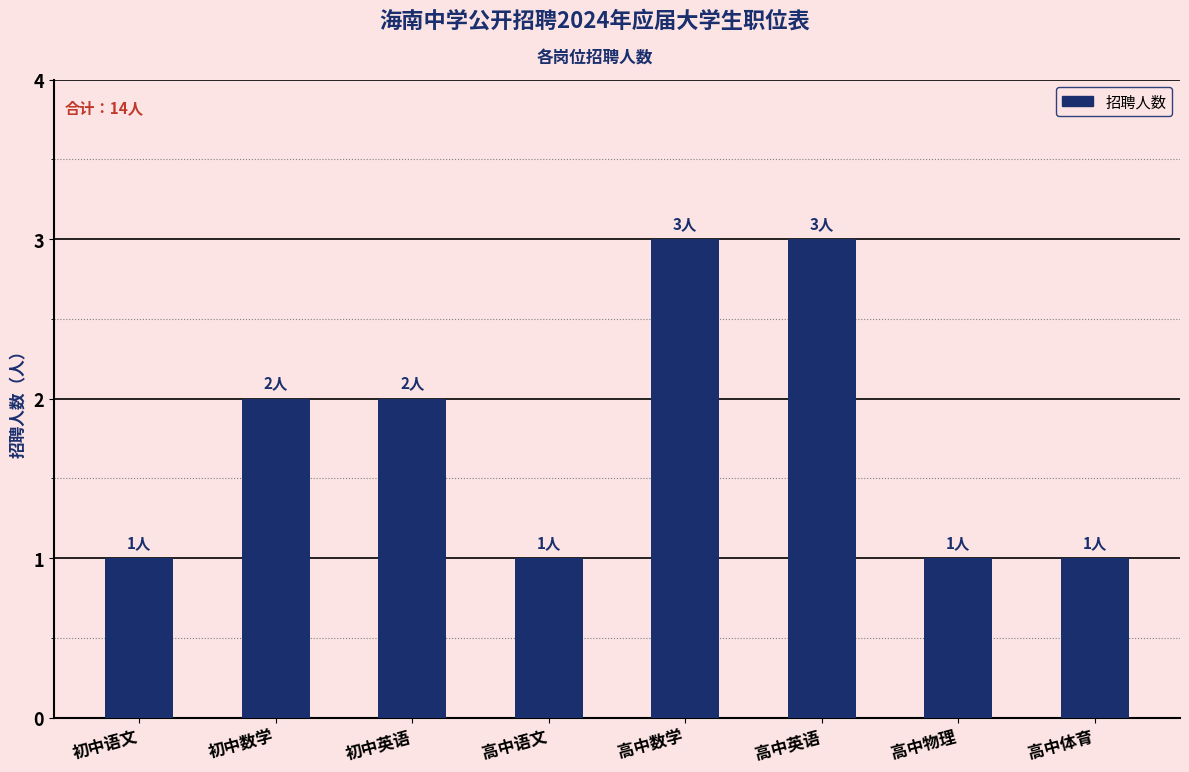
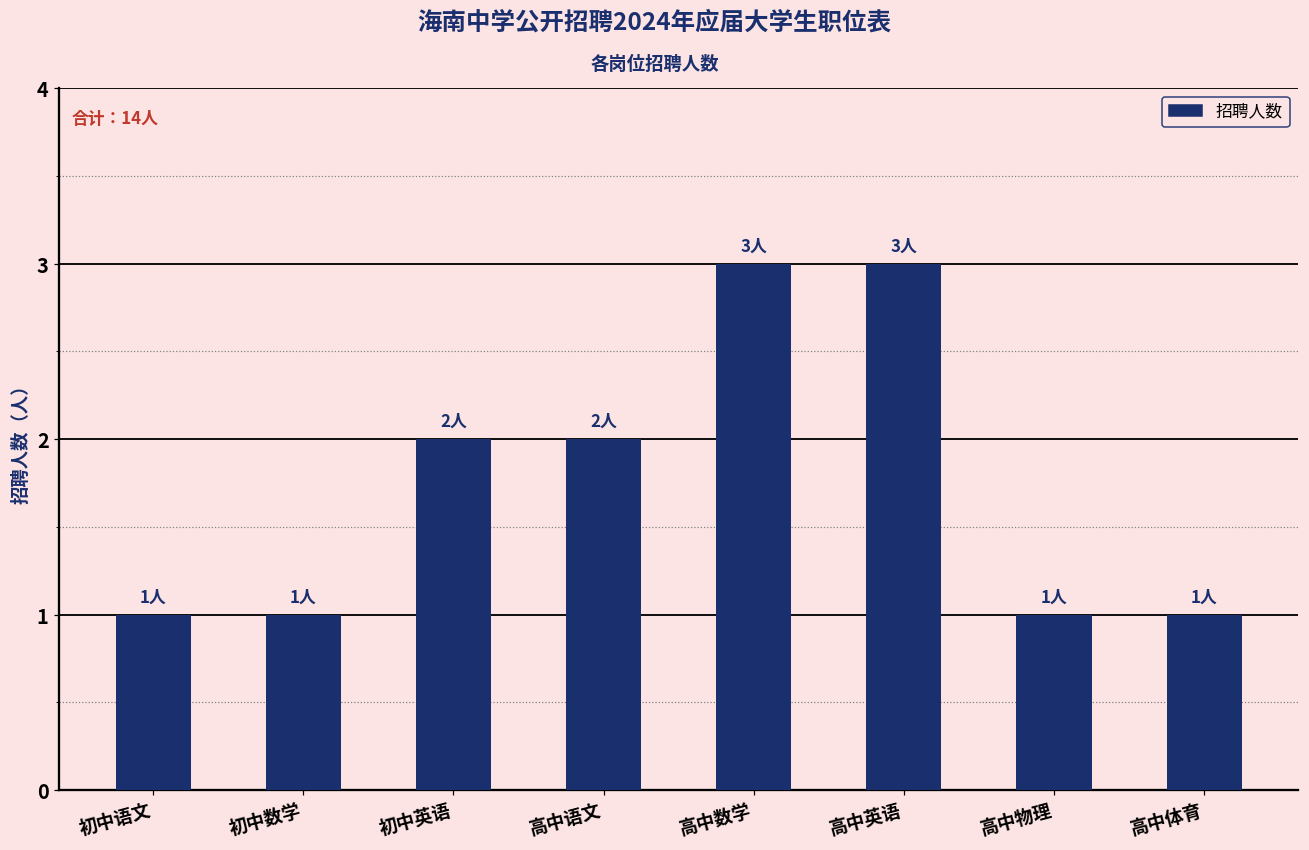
  {
    "初中语文": "1人",
-   "初中数学": "2人",
+   "初中数学": "1人",
    "初中英语": "2人",
-   "高中语文": "1人",
+   "高中语文": "2人",
    "高中数学": "3人",
    "高中英语": "3人",
    "高中物理": "1人",
    "高中体育": "1人"
  }
